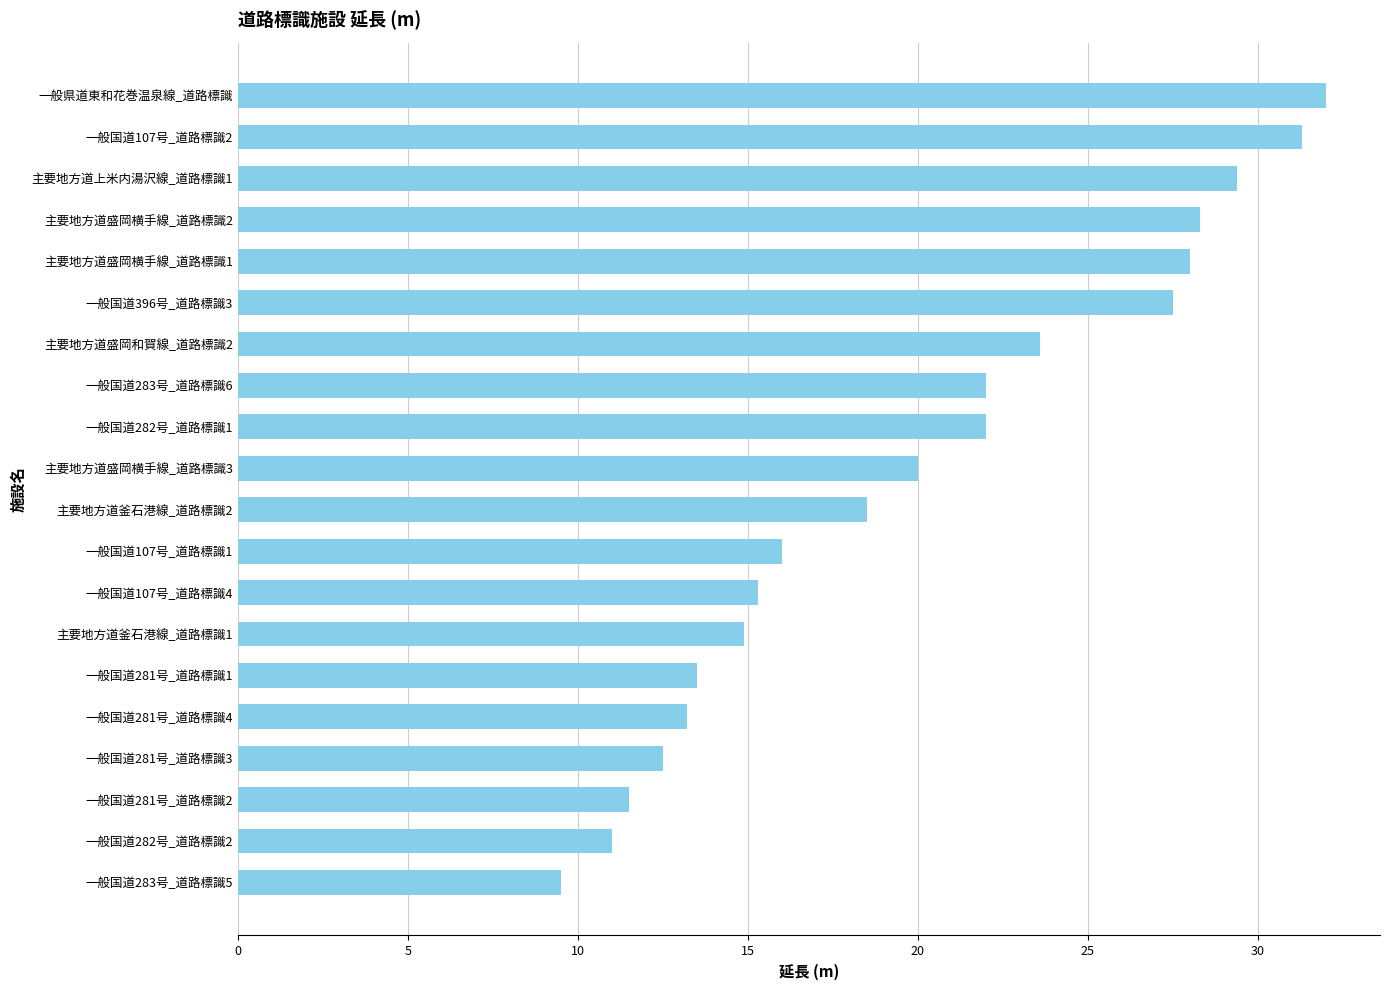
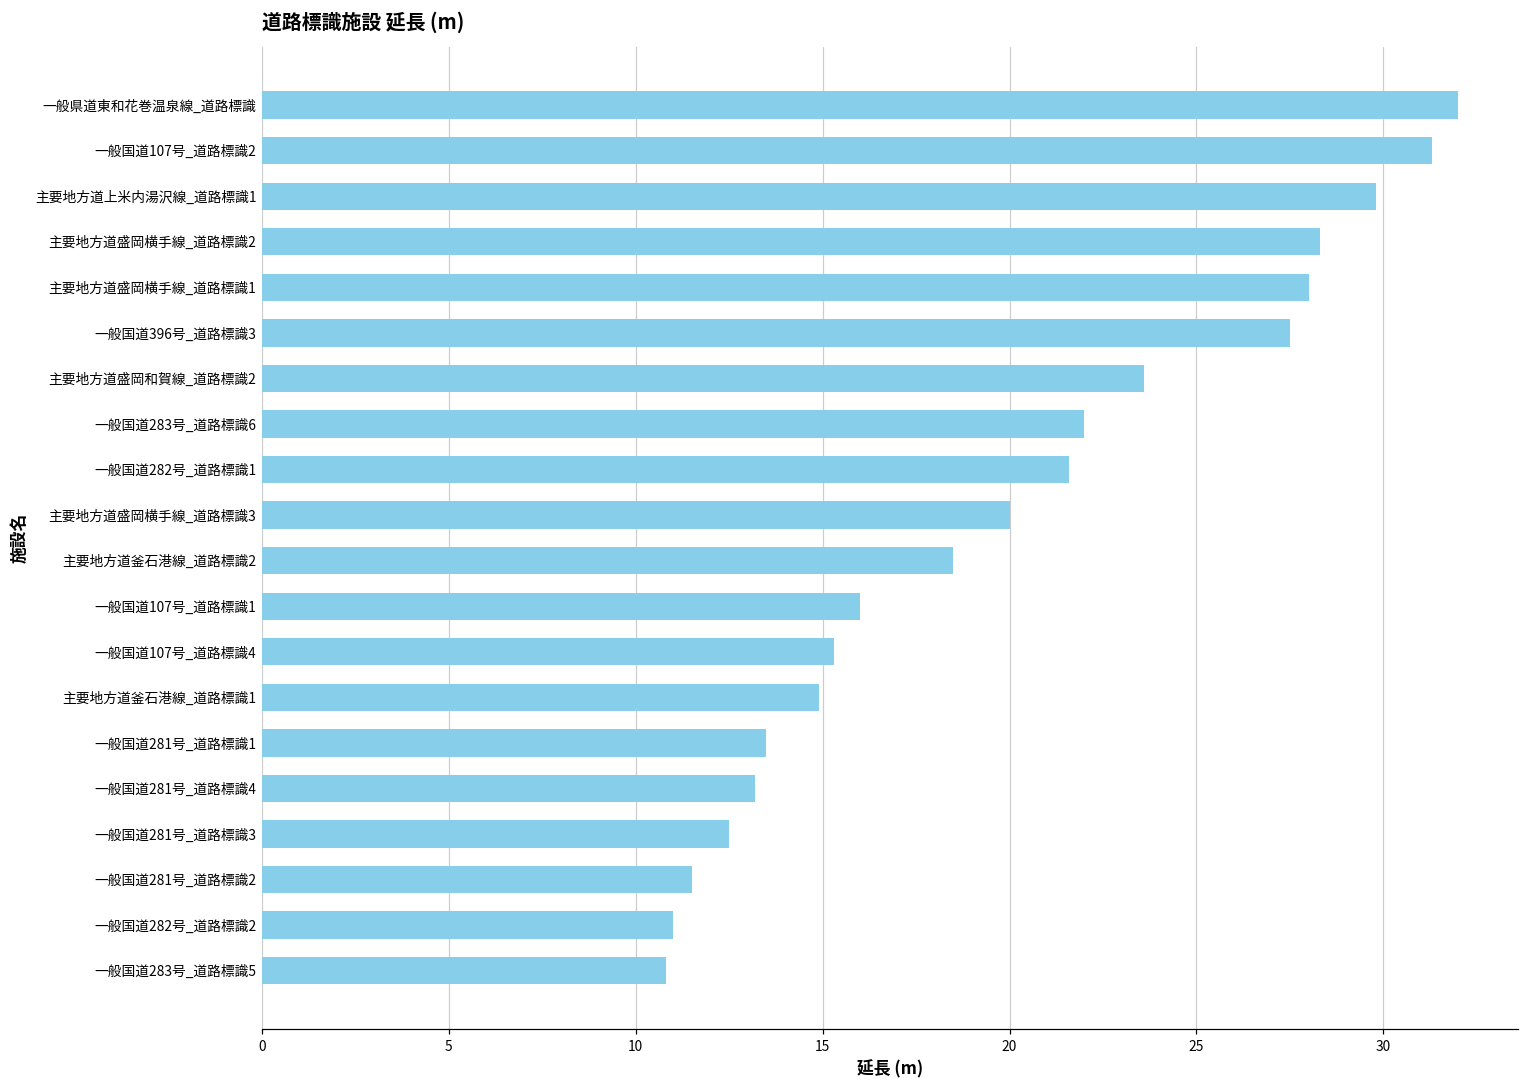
  {
    "一般県道東和花巻温泉線_道路標識": 32.0,
    "一般国道107号_道路標識2": 31.3,
-   "主要地方道上米内湯沢線_道路標識1": 29.4,
+   "主要地方道上米内湯沢線_道路標識1": 29.8,
    "主要地方道盛岡横手線_道路標識2": 28.3,
    "主要地方道盛岡横手線_道路標識1": 28.0,
    "一般国道396号_道路標識3": 27.5,
    "主要地方道盛岡和賀線_道路標識2": 23.6,
    "一般国道283号_道路標識6": 22.0,
-   "一般国道282号_道路標識1": 22.0,
+   "一般国道282号_道路標識1": 21.6,
    "主要地方道盛岡横手線_道路標識3": 20.0,
    "主要地方道釜石港線_道路標識2": 18.5,
    "一般国道107号_道路標識1": 16.0,
    "一般国道107号_道路標識4": 15.3,
    "主要地方道釜石港線_道路標識1": 14.9,
    "一般国道281号_道路標識1": 13.5,
    "一般国道281号_道路標識4": 13.2,
    "一般国道281号_道路標識3": 12.5,
    "一般国道281号_道路標識2": 11.5,
    "一般国道282号_道路標識2": 11.0,
-   "一般国道283号_道路標識5": 9.5
+   "一般国道283号_道路標識5": 10.8
  }
